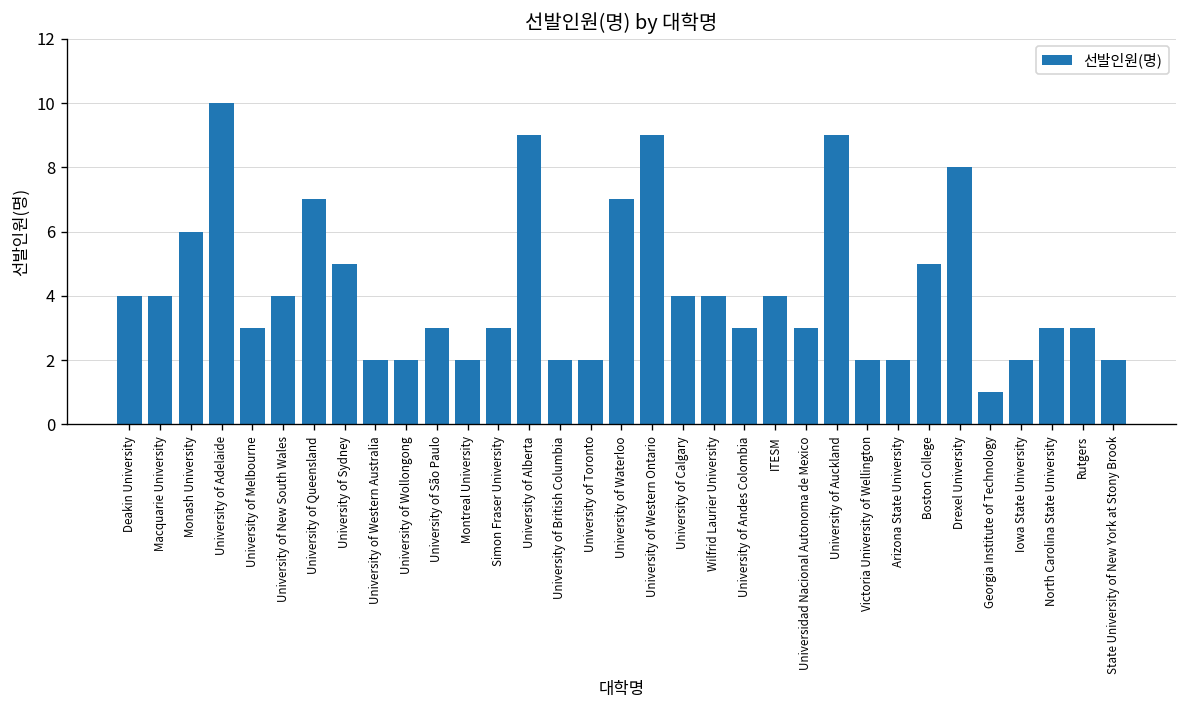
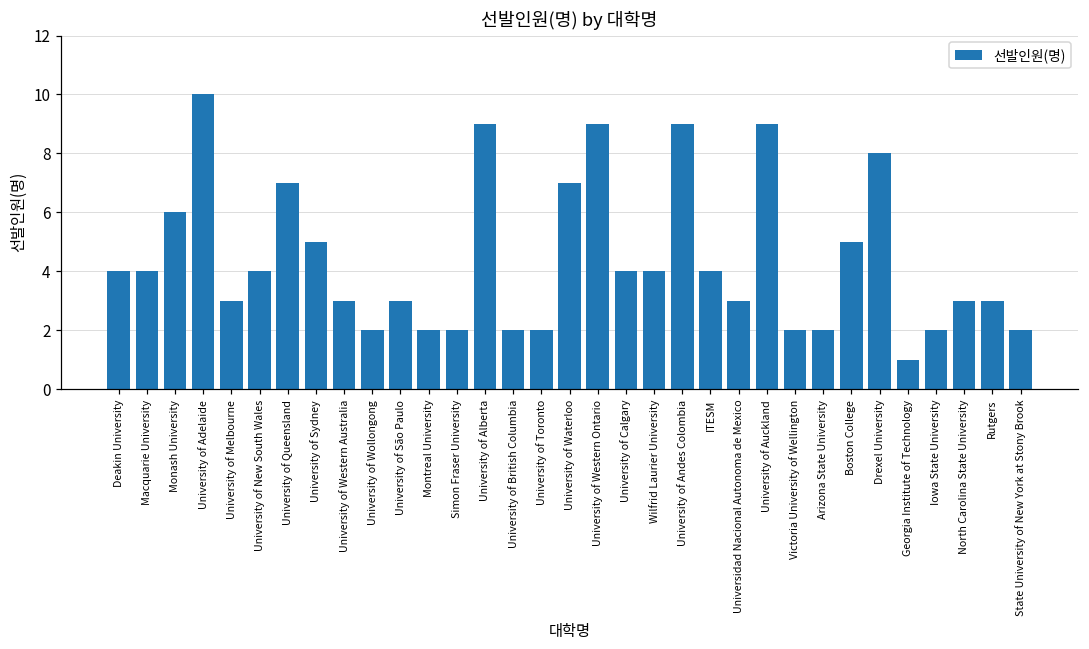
  {
    "Deakin University": 4,
    "Macquarie University": 4,
    "Monash University": 6,
    "University of Adelaide": 10,
    "University of Melbourne": 3,
    "University of New South Wales": 4,
    "University of Queensland": 7,
    "University of Sydney": 5,
-   "University of Western Australia": 2,
+   "University of Western Australia": 3,
    "University of Wollongong": 2,
    "University of São Paulo": 3,
    "Montreal University": 2,
-   "Simon Fraser University": 3,
+   "Simon Fraser University": 2,
    "University of Alberta": 9,
    "University of British Columbia": 2,
    "University of Toronto": 2,
    "University of Waterloo": 7,
    "University of Western Ontario": 9,
    "University of Calgary": 4,
    "Wilfrid Laurier University": 4,
-   "University of Andes Colombia": 3,
+   "University of Andes Colombia": 9,
    "ITESM": 4,
    "Universidad Nacional Autonoma de Mexico": 3,
    "University of Auckland": 9,
    "Victoria University of Wellington": 2,
    "Arizona State University": 2,
    "Boston College": 5,
    "Drexel University": 8,
    "Georgia Institute of Technology": 1,
    "Iowa State University": 2,
    "North Carolina State University": 3,
    "Rutgers": 3,
    "State University of New York at Stony Brook": 2
  }
